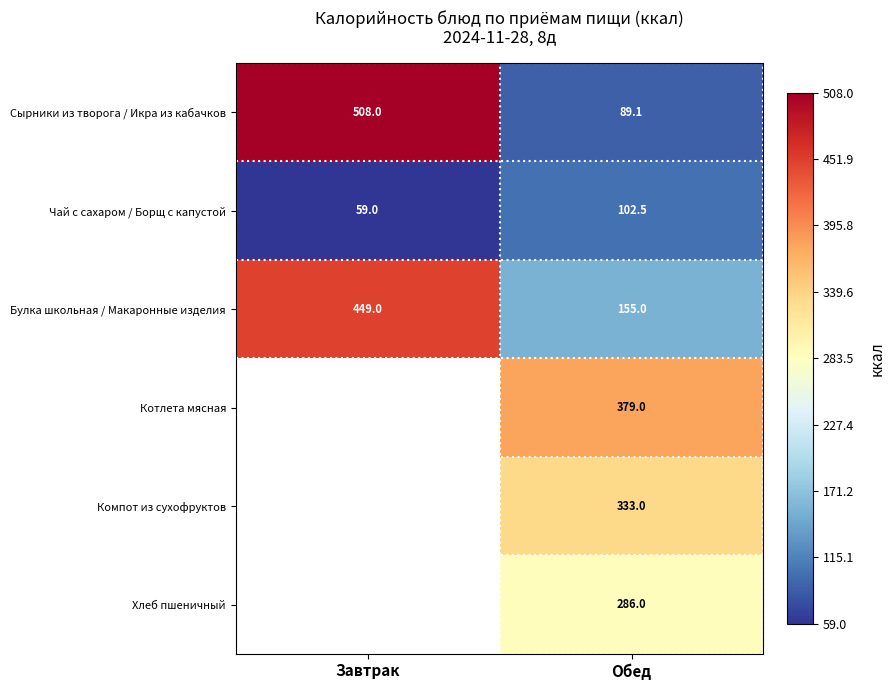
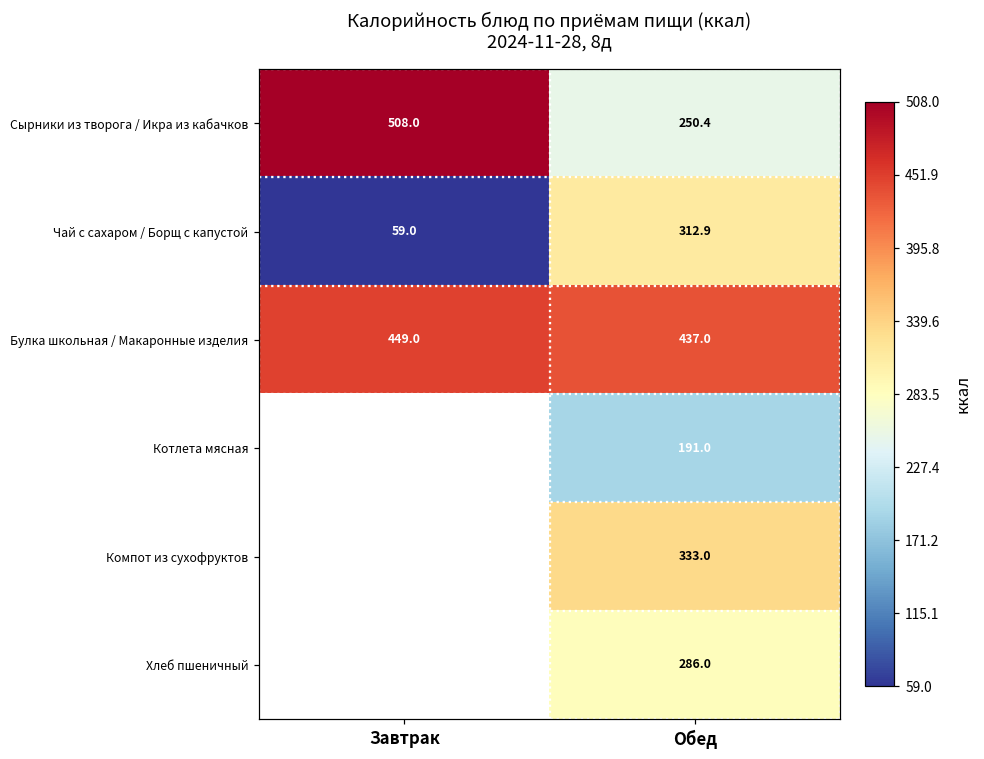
  {
    "Сырники из творога / Икра из кабачков": {
      "Завтрак": 508.0,
-     "Обед": 89.1
+     "Обед": 250.4
    },
    "Чай с сахаром / Борщ с капустой": {
      "Завтрак": 59.0,
-     "Обед": 102.5
+     "Обед": 312.9
    },
    "Булка школьная / Макаронные изделия": {
      "Завтрак": 449.0,
-     "Обед": 155.0
+     "Обед": 437.0
    },
    "Котлета мясная": {
-     "Обед": 379.0
+     "Обед": 191.0
    },
    "Компот из сухофруктов": {
      "Обед": 333.0
    },
    "Хлеб пшеничный": {
      "Обед": 286.0
    }
  }
